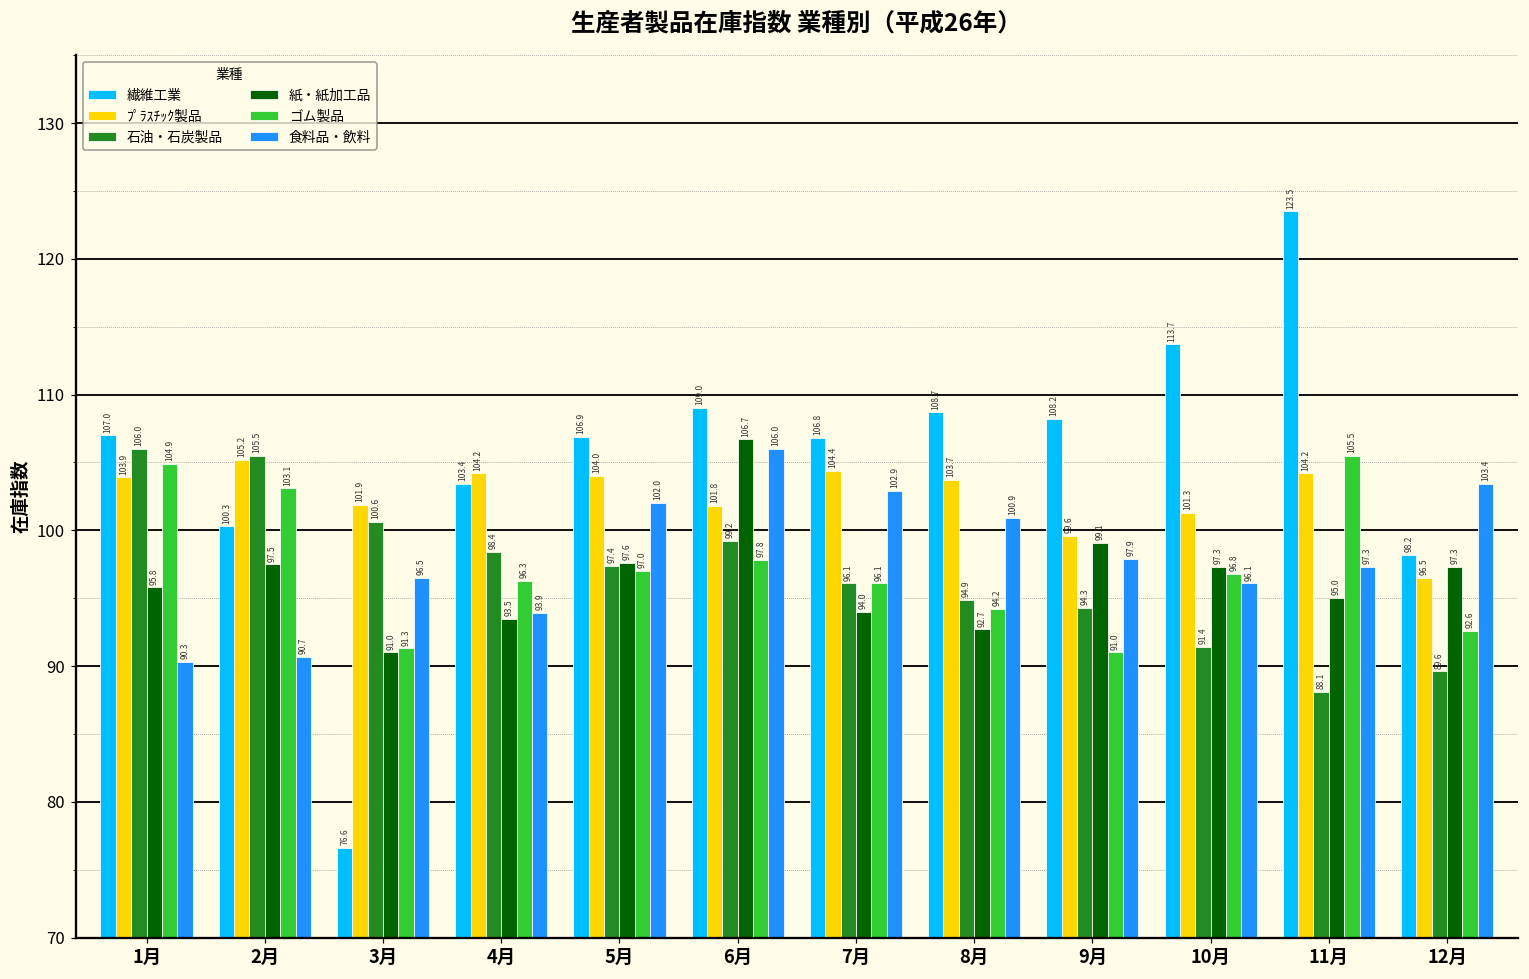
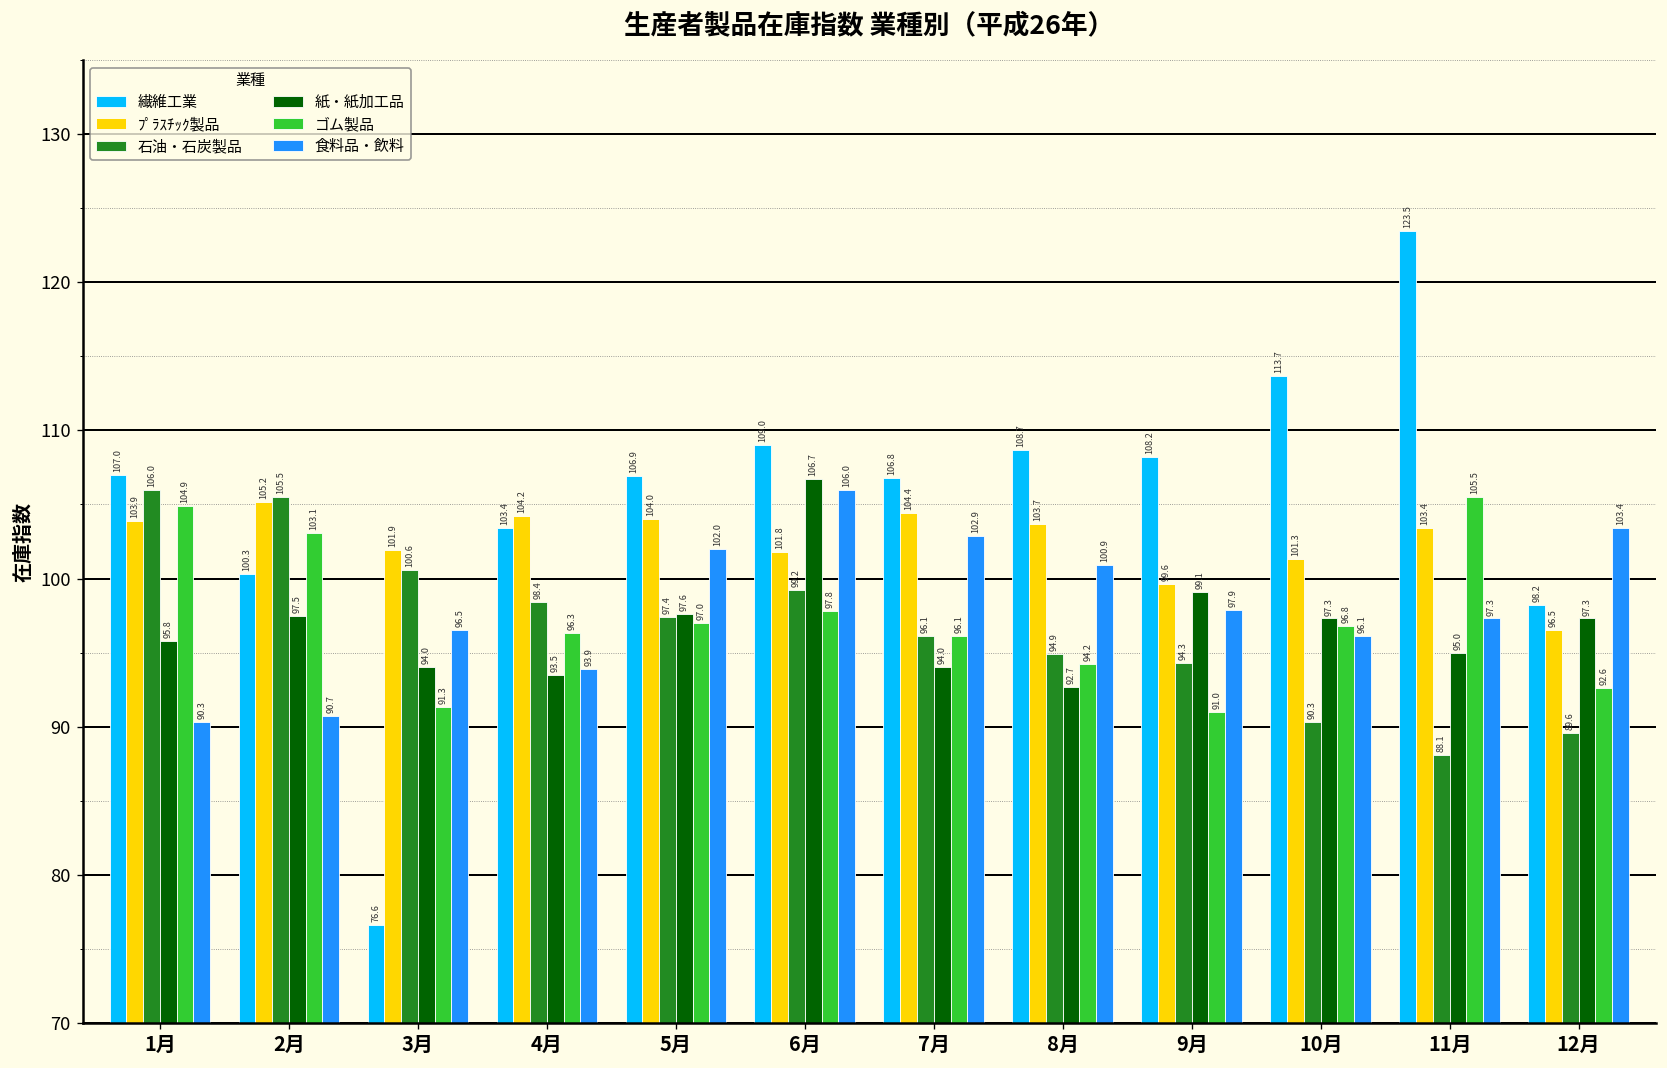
  {
    "ﾌﾟﾗｽﾁｯｸ製品": {
      "1月": 103.9,
      "2月": 105.2,
      "3月": 101.9,
      "4月": 104.2,
      "5月": 104.0,
      "6月": 101.8,
      "7月": 104.4,
      "8月": 103.7,
      "9月": 99.6,
      "10月": 101.3,
-     "11月": 104.2,
+     "11月": 103.4,
      "12月": 96.5
    },
    "石油・石炭製品": {
      "1月": 106.0,
      "2月": 105.5,
      "3月": 100.6,
      "4月": 98.4,
      "5月": 97.4,
      "6月": 99.2,
      "7月": 96.1,
      "8月": 94.9,
      "9月": 94.3,
-     "10月": 91.4,
+     "10月": 90.3,
      "11月": 88.1,
      "12月": 89.6
    },
    "紙・紙加工品": {
      "1月": 95.8,
      "2月": 97.5,
-     "3月": 91.0,
+     "3月": 94.0,
      "4月": 93.5,
      "5月": 97.6,
      "6月": 106.7,
      "7月": 94.0,
      "8月": 92.7,
      "9月": 99.1,
      "10月": 97.3,
      "11月": 95.0,
      "12月": 97.3
    },
    "ゴム製品": {
      "1月": 104.9,
      "2月": 103.1,
      "3月": 91.3,
      "4月": 96.3,
      "5月": 97.0,
      "6月": 97.8,
      "7月": 96.1,
      "8月": 94.2,
      "9月": 91.0,
      "10月": 96.8,
      "11月": 105.5,
      "12月": 92.6
    }
  }
